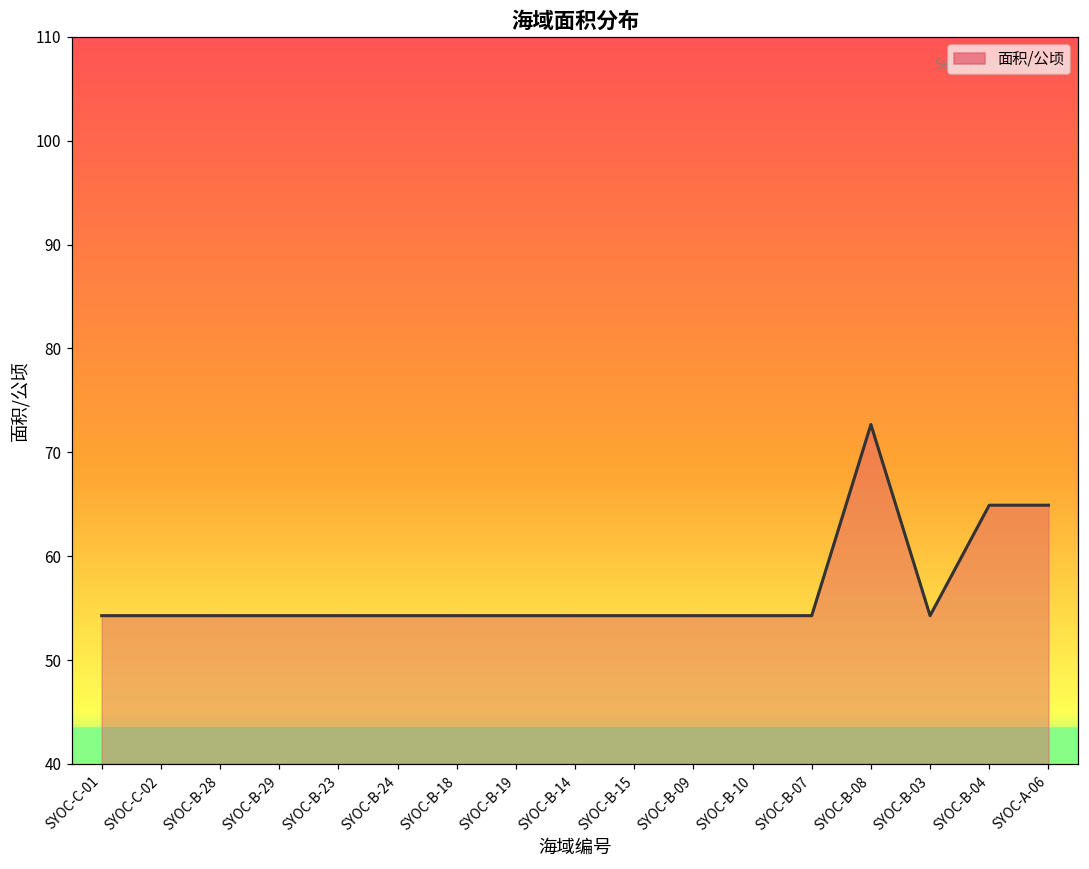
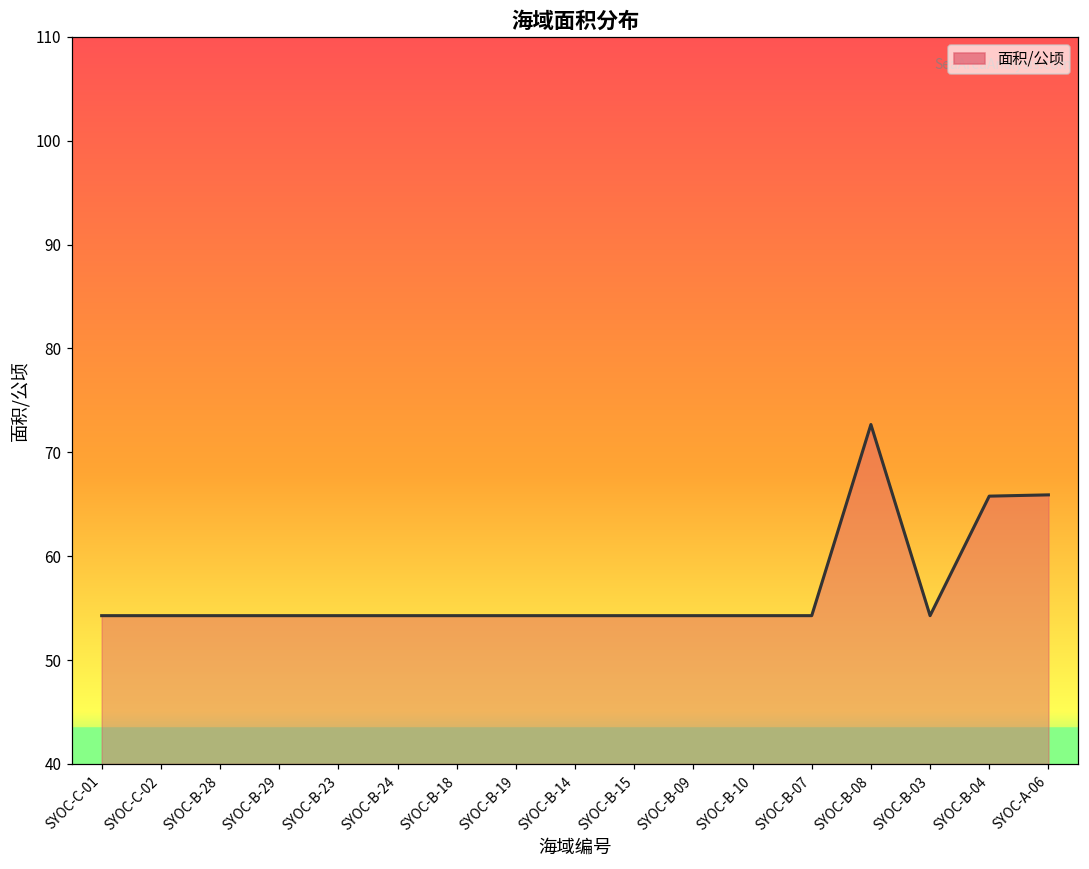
  {
    "SYOC-C-01": 54,
    "SYOC-C-02": 54,
    "SYOC-B-28": 54,
    "SYOC-B-29": 54,
    "SYOC-B-23": 54,
    "SYOC-B-24": 54,
    "SYOC-B-18": 54,
    "SYOC-B-19": 54,
    "SYOC-B-14": 54,
    "SYOC-B-15": 54,
    "SYOC-B-09": 54,
    "SYOC-B-10": 54,
    "SYOC-B-07": 54,
    "SYOC-B-08": 73,
    "SYOC-B-03": 54,
-   "SYOC-B-04": 65,
-   "SYOC-A-06": 65
+   "SYOC-B-04": 66,
+   "SYOC-A-06": 66
  }
